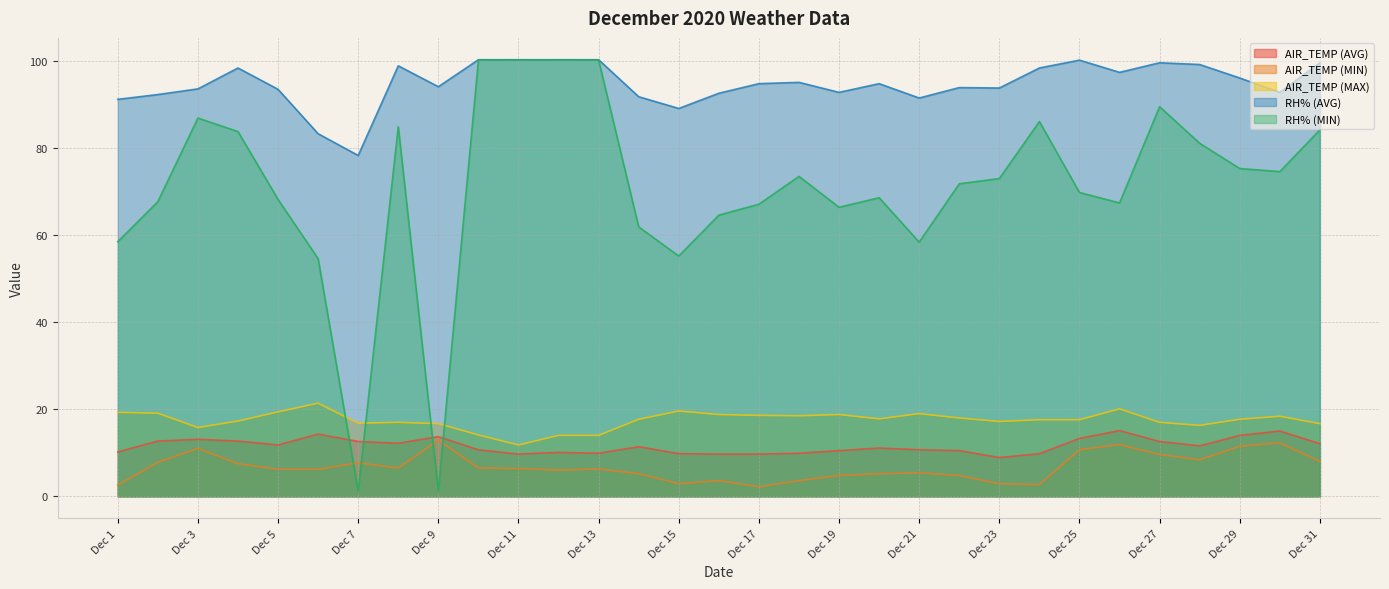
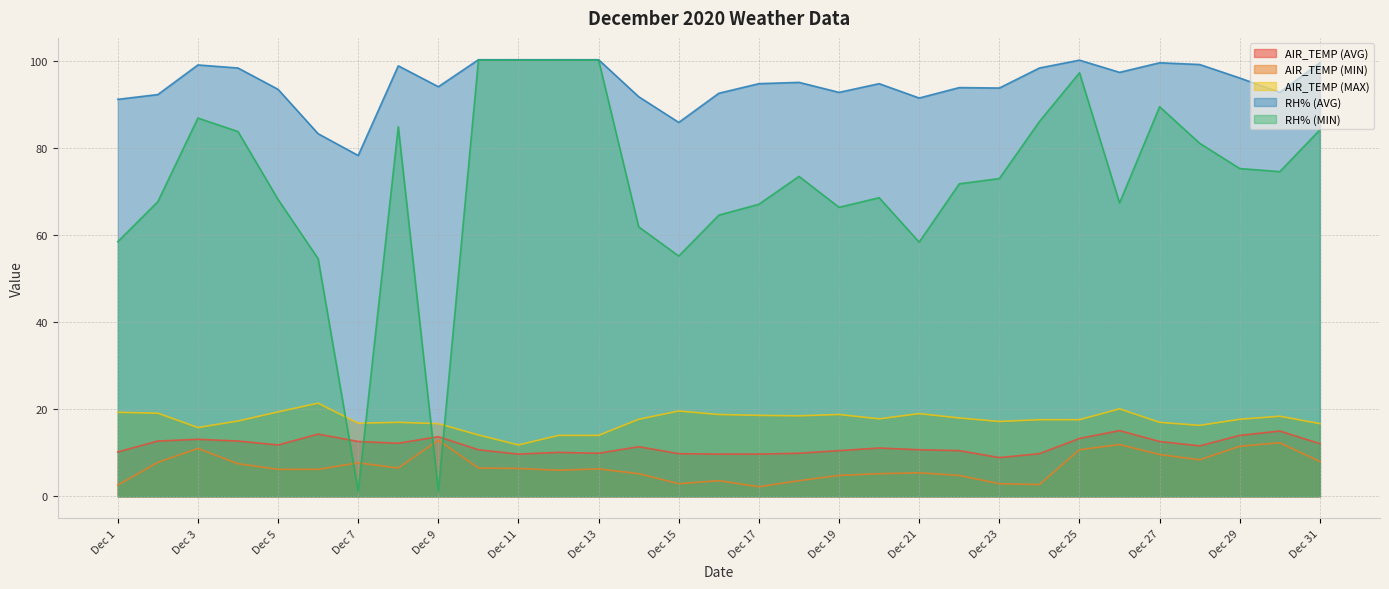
  {
    "RH% (AVG)": {
      "Dec 1": 91,
-     "Dec 3": 94,
+     "Dec 3": 99,
      "Dec 5": 94,
      "Dec 7": 78,
      "Dec 9": 94,
-     "Dec 15": 89,
+     "Dec 15": 86,
      "Dec 17": 95,
      "Dec 19": 93,
      "Dec 21": 92,
      "Dec 23": 94,
      "Dec 25": 100,
      "Dec 27": 100,
      "Dec 29": 96
    },
    "RH% (MIN)": {
      "Dec 1": 59,
      "Dec 3": 87,
      "Dec 5": 68,
      "Dec 7": 1,
      "Dec 9": 1,
      "Dec 15": 55,
      "Dec 17": 67,
      "Dec 19": 66,
      "Dec 21": 58,
      "Dec 23": 73,
-     "Dec 25": 70,
+     "Dec 25": 97,
      "Dec 27": 90,
      "Dec 29": 75,
      "Dec 31": 84
    }
  }
